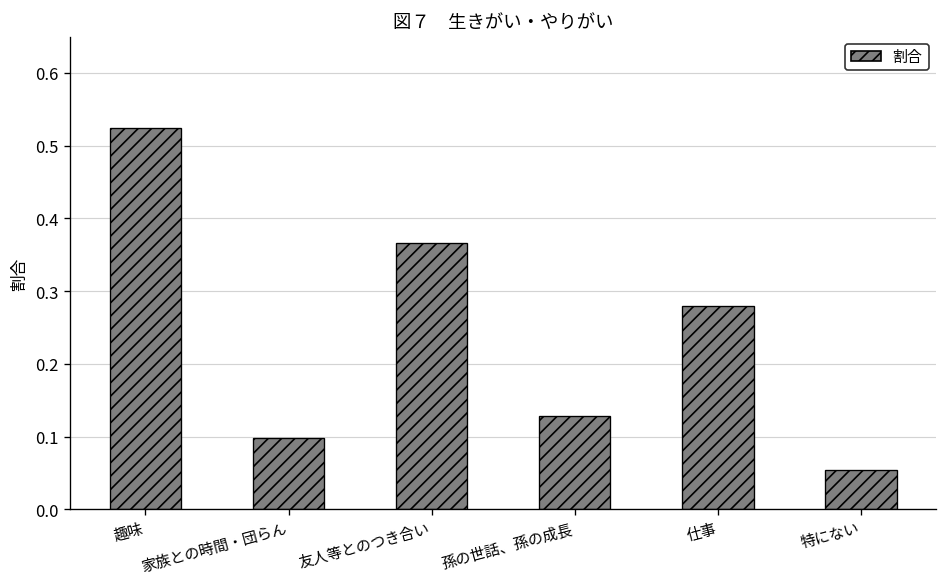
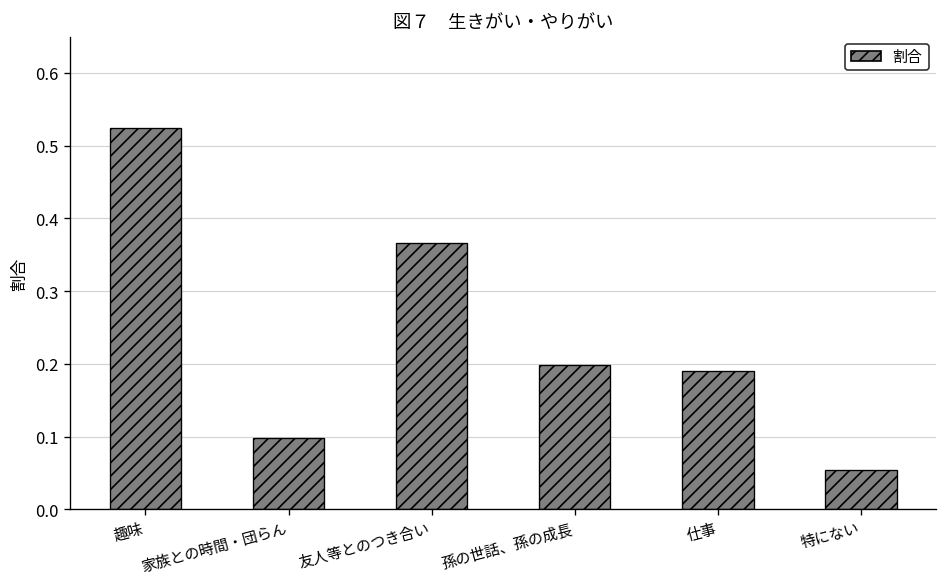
  {
    "趣味": 0.53,
    "家族との時間・団らん": 0.10,
    "友人等とのつき合い": 0.37,
-   "孫の世話、孫の成長": 0.13,
-   "仕事": 0.28,
+   "孫の世話、孫の成長": 0.20,
+   "仕事": 0.19,
    "特にない": 0.05
  }
